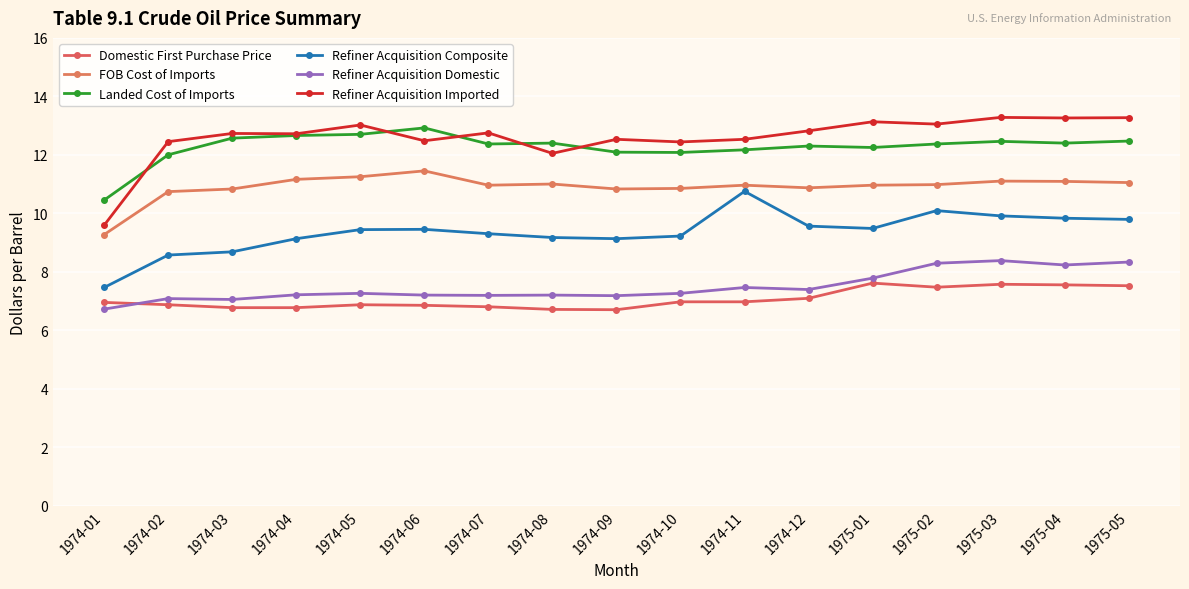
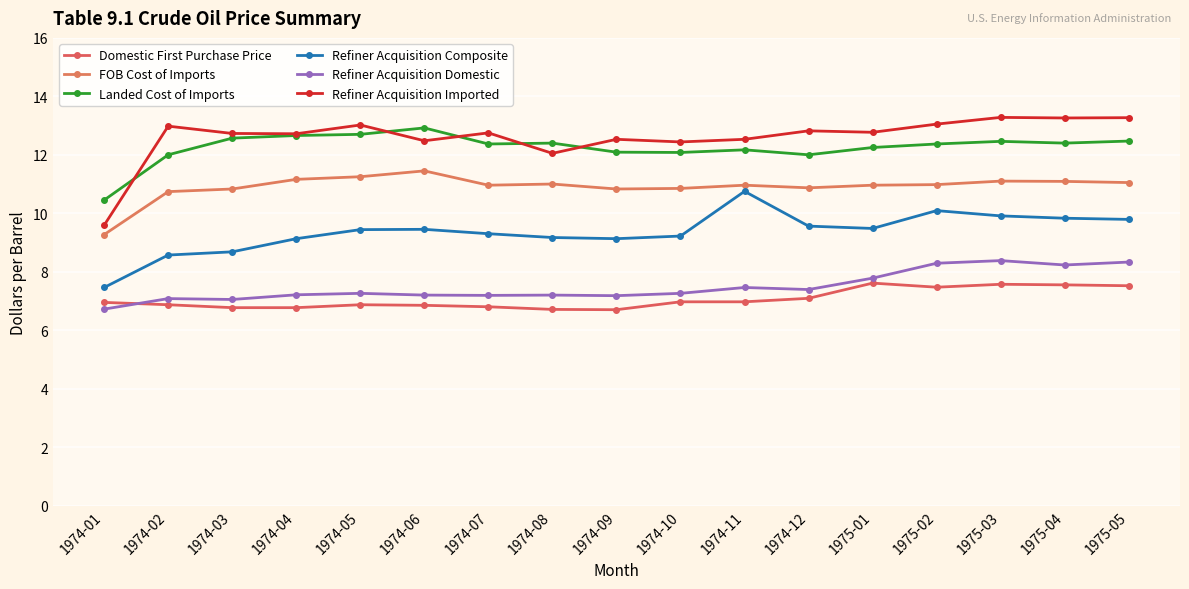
  {
    "Landed Cost of Imports": {
      "1974-01": 10.5,
      "1974-02": 12.0,
      "1974-03": 12.6,
      "1974-05": 12.7,
      "1974-06": 12.9,
      "1974-07": 12.4,
      "1974-08": 12.4,
      "1974-09": 12.1,
      "1974-10": 12.1,
      "1974-11": 12.2,
-     "1974-12": 12.3,
+     "1974-12": 12.0,
      "1975-01": 12.3,
      "1975-02": 12.4,
      "1975-03": 12.5,
      "1975-04": 12.4,
      "1975-05": 12.5
    },
    "Refiner Acquisition Composite": {
      "1974-01": 7.5,
      "1974-02": 8.6,
      "1974-03": 8.7,
      "1974-04": 9.1,
      "1974-05": 9.4,
      "1974-06": 9.5,
      "1974-07": 9.3,
      "1974-08": 9.2,
      "1974-09": 9.1,
      "1974-10": 9.2,
      "1974-11": 10.8,
      "1974-12": 9.6,
      "1975-01": 9.5,
      "1975-02": 10.1,
      "1975-03": 9.9,
      "1975-04": 9.8,
      "1975-05": 9.8
    },
    "Refiner Acquisition Domestic": {
      "1974-01": 6.7,
      "1974-02": 7.1,
      "1974-03": 7.1,
      "1974-04": 7.2,
      "1974-05": 7.3,
      "1974-06": 7.2,
      "1974-07": 7.2,
      "1974-08": 7.2,
      "1974-09": 7.2,
      "1974-10": 7.3,
      "1974-11": 7.5,
      "1974-12": 7.4,
      "1975-01": 7.8,
      "1975-02": 8.3,
      "1975-03": 8.4,
      "1975-04": 8.2,
      "1975-05": 8.3
    },
    "Refiner Acquisition Imported": {
      "1974-01": 9.6,
-     "1974-02": 12.5,
+     "1974-02": 13.0,
      "1974-03": 12.7,
      "1974-05": 13.0,
      "1974-06": 12.5,
      "1974-07": 12.8,
      "1974-08": 12.1,
      "1974-09": 12.5,
      "1974-10": 12.4,
      "1974-11": 12.5,
      "1974-12": 12.8,
-     "1975-01": 13.1,
+     "1975-01": 12.8,
      "1975-02": 13.1,
      "1975-03": 13.3,
      "1975-04": 13.3,
      "1975-05": 13.3
    }
  }
